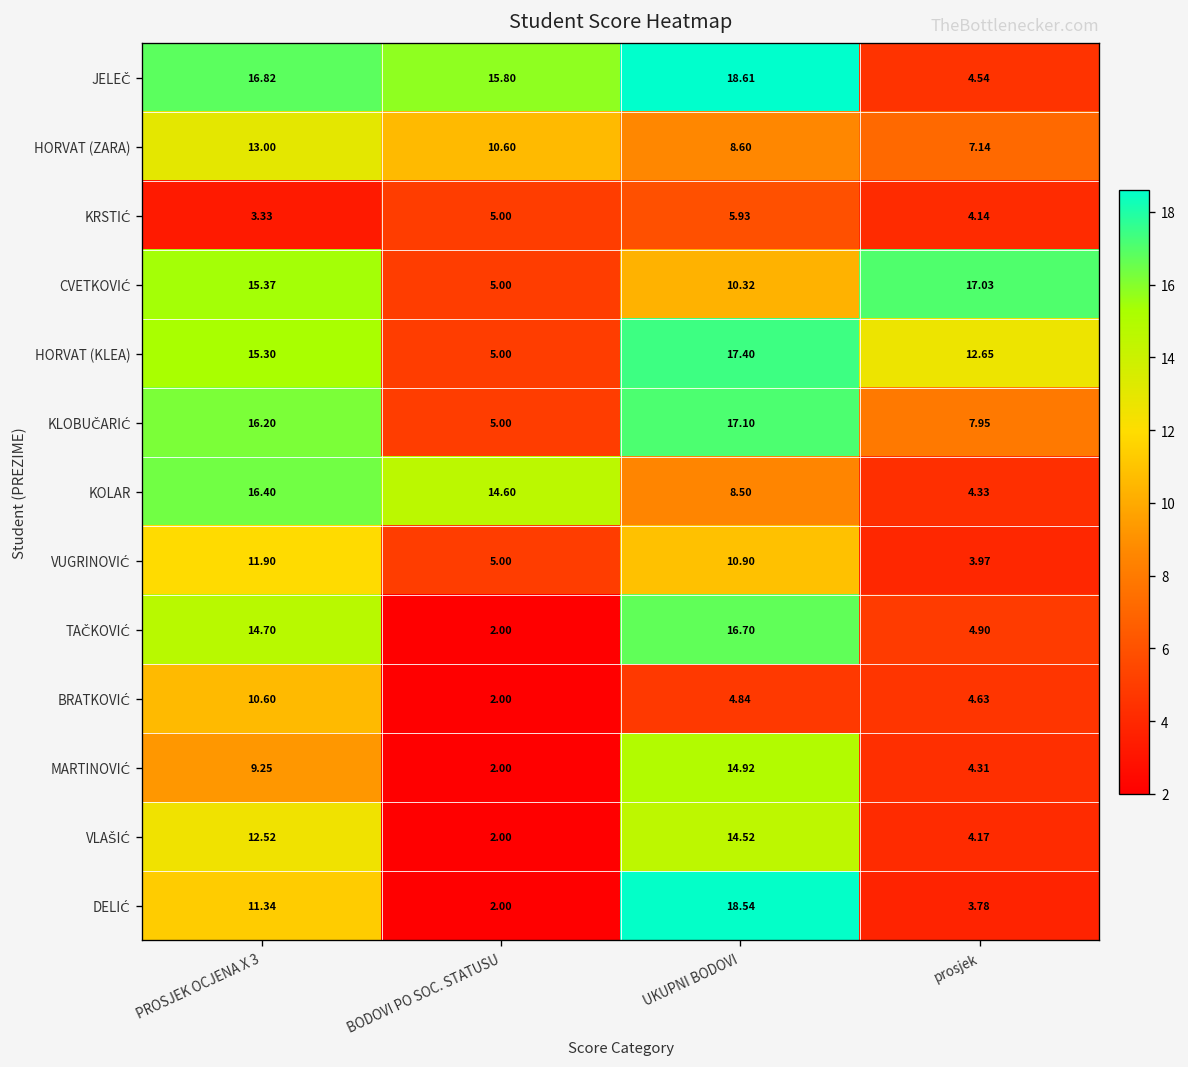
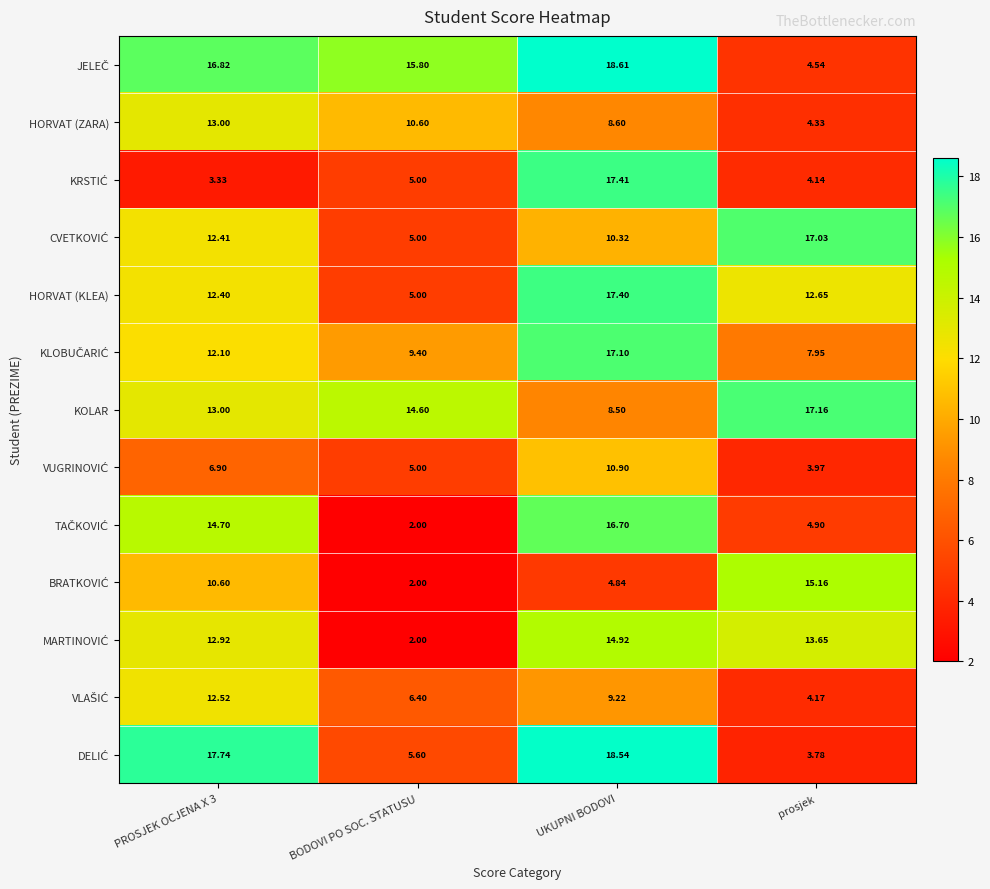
  {
    "JELEČ": {
      "PROSJEK OCJENA X 3": 16.82,
      "BODOVI PO SOC. STATUSU": 15.80,
      "UKUPNI BODOVI": 18.61,
      "prosjek": 4.54
    },
    "HORVAT (ZARA)": {
      "PROSJEK OCJENA X 3": 13.00,
      "BODOVI PO SOC. STATUSU": 10.60,
      "UKUPNI BODOVI": 8.60,
-     "prosjek": 7.14
+     "prosjek": 4.33
    },
    "KRSTIĆ": {
      "PROSJEK OCJENA X 3": 3.33,
      "BODOVI PO SOC. STATUSU": 5.00,
-     "UKUPNI BODOVI": 5.93,
+     "UKUPNI BODOVI": 17.41,
      "prosjek": 4.14
    },
    "CVETKOVIĆ": {
-     "PROSJEK OCJENA X 3": 15.37,
+     "PROSJEK OCJENA X 3": 12.41,
      "BODOVI PO SOC. STATUSU": 5.00,
      "UKUPNI BODOVI": 10.32,
      "prosjek": 17.03
    },
    "HORVAT (KLEA)": {
-     "PROSJEK OCJENA X 3": 15.30,
+     "PROSJEK OCJENA X 3": 12.40,
      "BODOVI PO SOC. STATUSU": 5.00,
      "UKUPNI BODOVI": 17.40,
      "prosjek": 12.65
    },
    "KLOBUČARIĆ": {
-     "PROSJEK OCJENA X 3": 16.20,
-     "BODOVI PO SOC. STATUSU": 5.00,
+     "PROSJEK OCJENA X 3": 12.10,
+     "BODOVI PO SOC. STATUSU": 9.40,
      "UKUPNI BODOVI": 17.10,
      "prosjek": 7.95
    },
    "KOLAR": {
-     "PROSJEK OCJENA X 3": 16.40,
+     "PROSJEK OCJENA X 3": 13.00,
      "BODOVI PO SOC. STATUSU": 14.60,
      "UKUPNI BODOVI": 8.50,
-     "prosjek": 4.33
+     "prosjek": 17.16
    },
    "VUGRINOVIĆ": {
-     "PROSJEK OCJENA X 3": 11.90,
+     "PROSJEK OCJENA X 3": 6.90,
      "BODOVI PO SOC. STATUSU": 5.00,
      "UKUPNI BODOVI": 10.90,
      "prosjek": 3.97
    },
    "TAČKOVIĆ": {
      "PROSJEK OCJENA X 3": 14.70,
      "BODOVI PO SOC. STATUSU": 2.00,
      "UKUPNI BODOVI": 16.70,
      "prosjek": 4.90
    },
    "BRATKOVIĆ": {
      "PROSJEK OCJENA X 3": 10.60,
      "BODOVI PO SOC. STATUSU": 2.00,
      "UKUPNI BODOVI": 4.84,
-     "prosjek": 4.63
+     "prosjek": 15.16
    },
    "MARTINOVIĆ": {
-     "PROSJEK OCJENA X 3": 9.25,
+     "PROSJEK OCJENA X 3": 12.92,
      "BODOVI PO SOC. STATUSU": 2.00,
      "UKUPNI BODOVI": 14.92,
-     "prosjek": 4.31
+     "prosjek": 13.65
    },
    "VLAŠIĆ": {
      "PROSJEK OCJENA X 3": 12.52,
-     "BODOVI PO SOC. STATUSU": 2.00,
-     "UKUPNI BODOVI": 14.52,
+     "BODOVI PO SOC. STATUSU": 6.40,
+     "UKUPNI BODOVI": 9.22,
      "prosjek": 4.17
    },
    "DELIĆ": {
-     "PROSJEK OCJENA X 3": 11.34,
-     "BODOVI PO SOC. STATUSU": 2.00,
+     "PROSJEK OCJENA X 3": 17.74,
+     "BODOVI PO SOC. STATUSU": 5.60,
      "UKUPNI BODOVI": 18.54,
      "prosjek": 3.78
    }
  }
